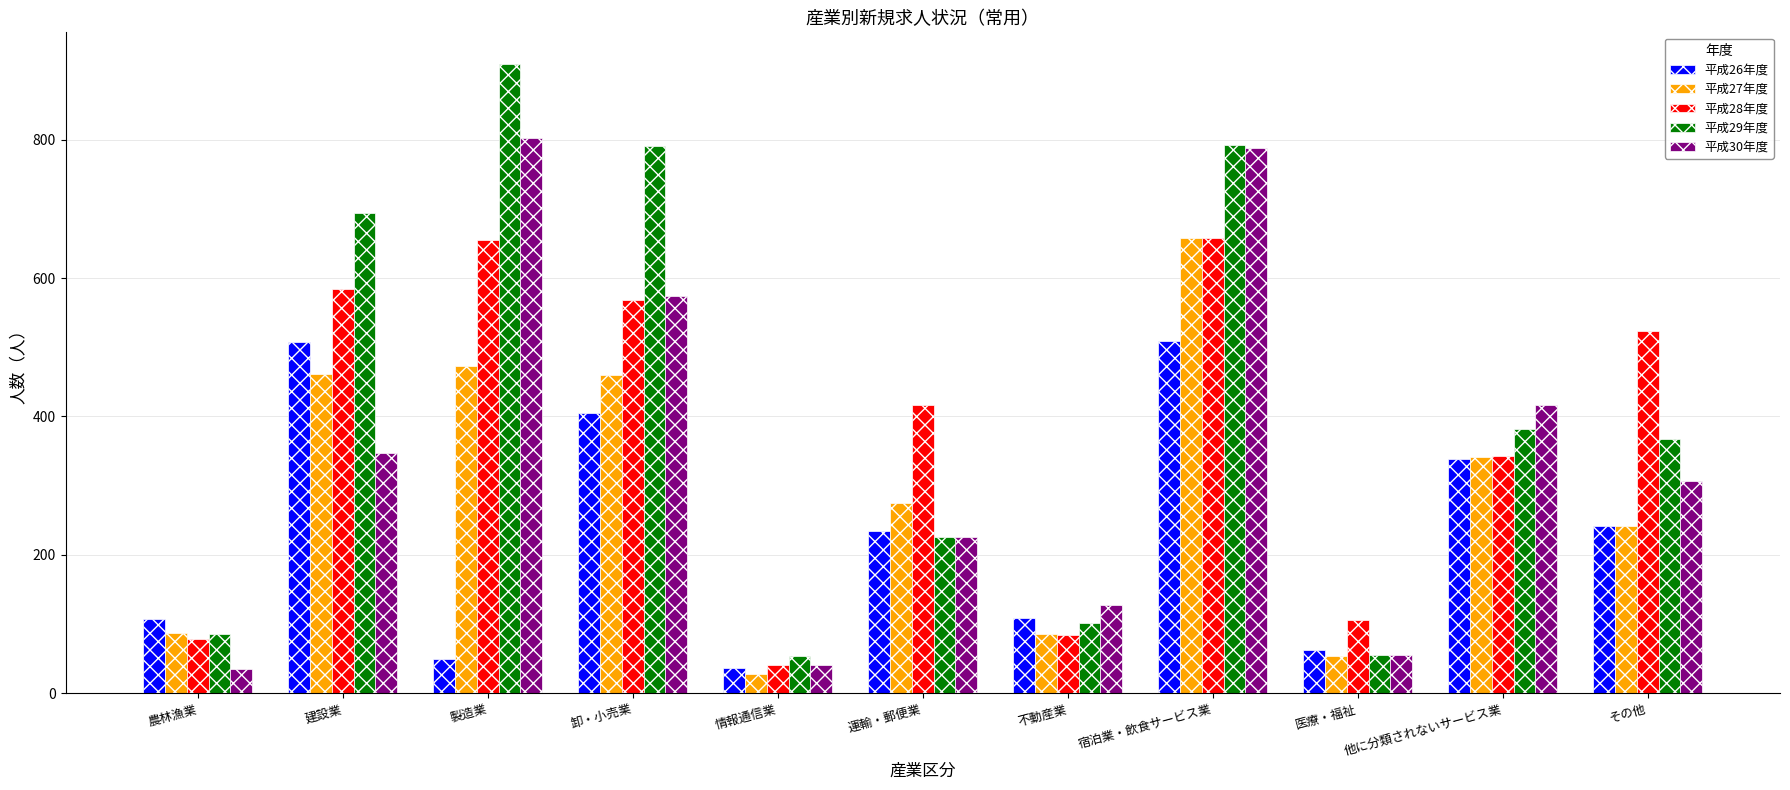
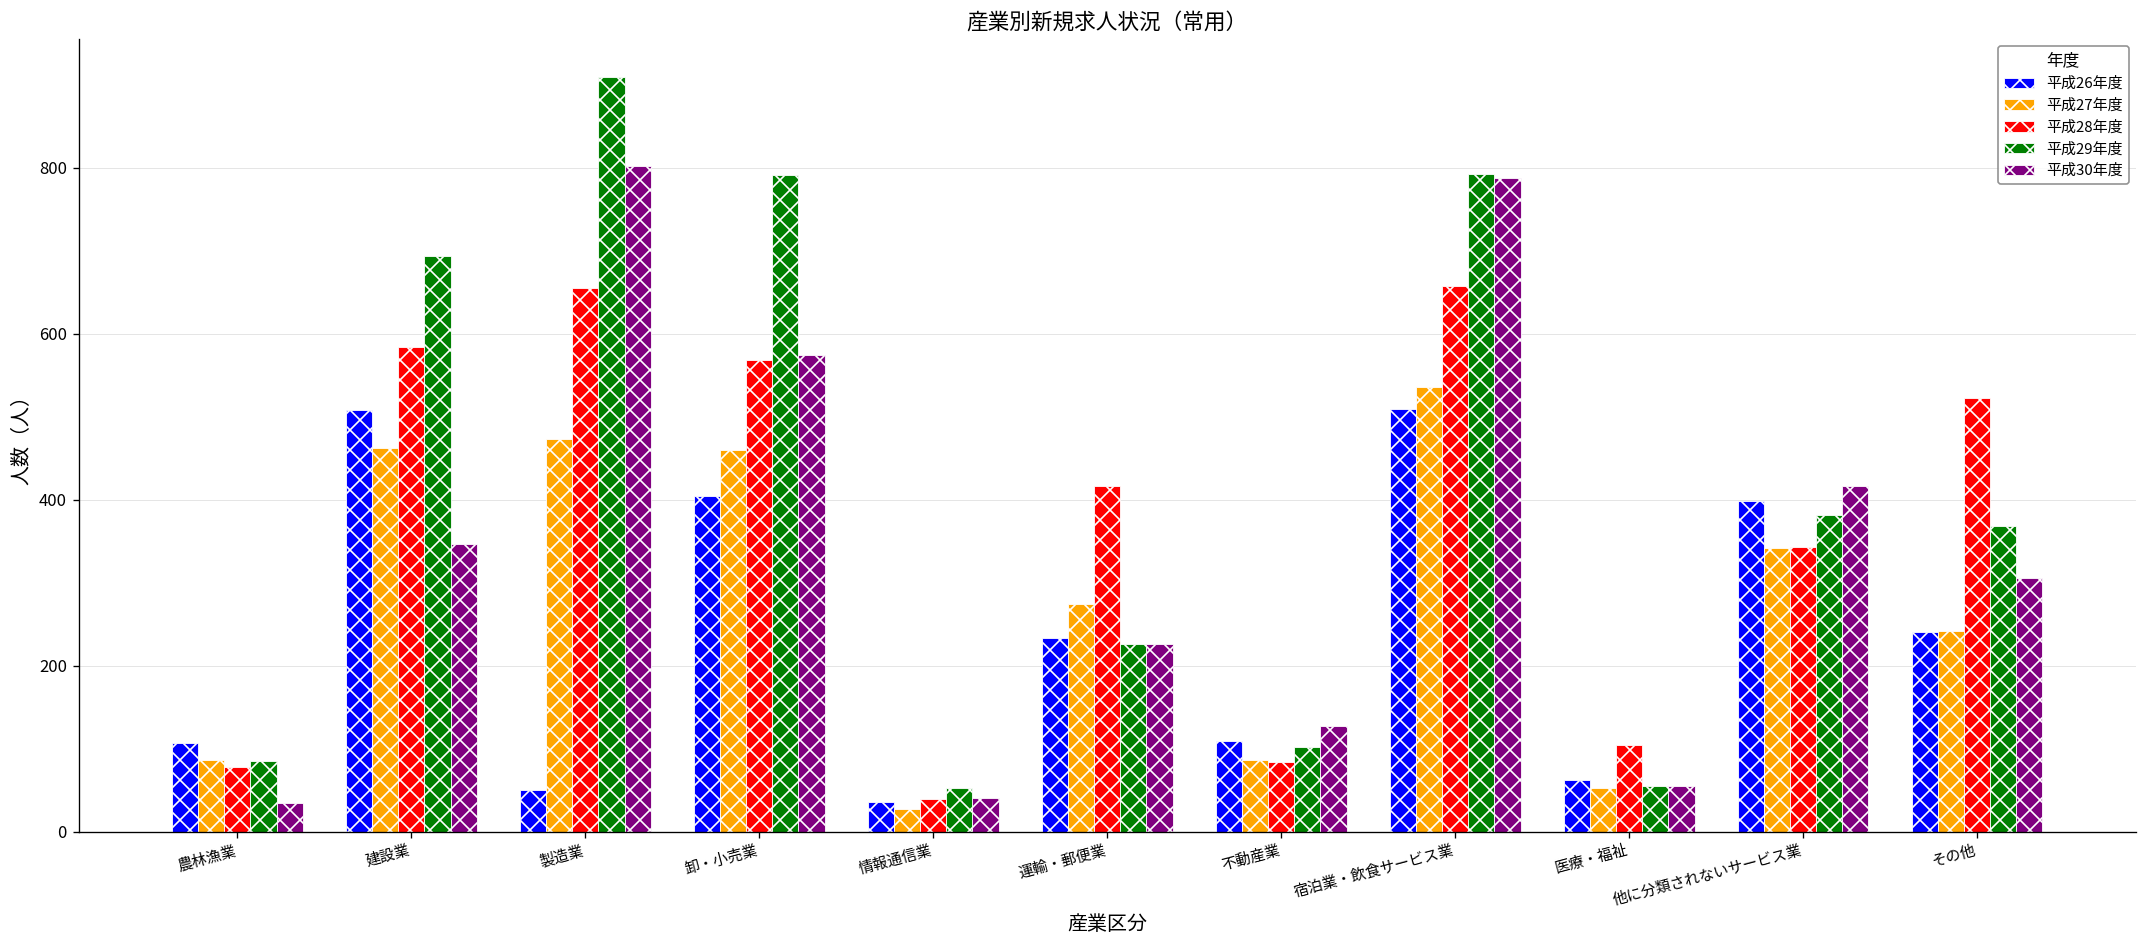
  {
    "平成26年度": {
      "農林漁業": 110,
      "建設業": 510,
      "製造業": 50,
      "卸・小売業": 410,
      "情報通信業": 40,
      "運輸・郵便業": 230,
      "不動産業": 110,
      "宿泊業・飲食サービス業": 510,
      "医療・福祉": 60,
-     "他に分類されないサービス業": 340,
+     "他に分類されないサービス業": 400,
      "その他": 240
    },
    "平成27年度": {
      "農林漁業": 90,
      "建設業": 460,
      "製造業": 470,
      "卸・小売業": 460,
      "情報通信業": 30,
      "運輸・郵便業": 280,
      "不動産業": 90,
-     "宿泊業・飲食サービス業": 660,
+     "宿泊業・飲食サービス業": 540,
      "医療・福祉": 50,
      "他に分類されないサービス業": 340,
      "その他": 240
    },
    "平成28年度": {
      "農林漁業": 80,
      "建設業": 580,
      "製造業": 660,
      "卸・小売業": 570,
      "情報通信業": 40,
      "運輸・郵便業": 420,
      "不動産業": 80,
      "宿泊業・飲食サービス業": 660,
      "医療・福祉": 110,
      "他に分類されないサービス業": 340,
      "その他": 520
    },
    "平成29年度": {
      "農林漁業": 90,
      "建設業": 690,
      "製造業": 910,
      "卸・小売業": 790,
      "情報通信業": 50,
      "運輸・郵便業": 230,
      "不動産業": 100,
      "宿泊業・飲食サービス業": 790,
      "医療・福祉": 60,
      "他に分類されないサービス業": 380,
      "その他": 370
    },
    "平成30年度": {
      "農林漁業": 40,
      "建設業": 350,
      "製造業": 800,
      "卸・小売業": 570,
      "情報通信業": 40,
      "運輸・郵便業": 230,
      "不動産業": 130,
      "宿泊業・飲食サービス業": 790,
      "医療・福祉": 60,
      "他に分類されないサービス業": 420,
      "その他": 310
    }
  }
